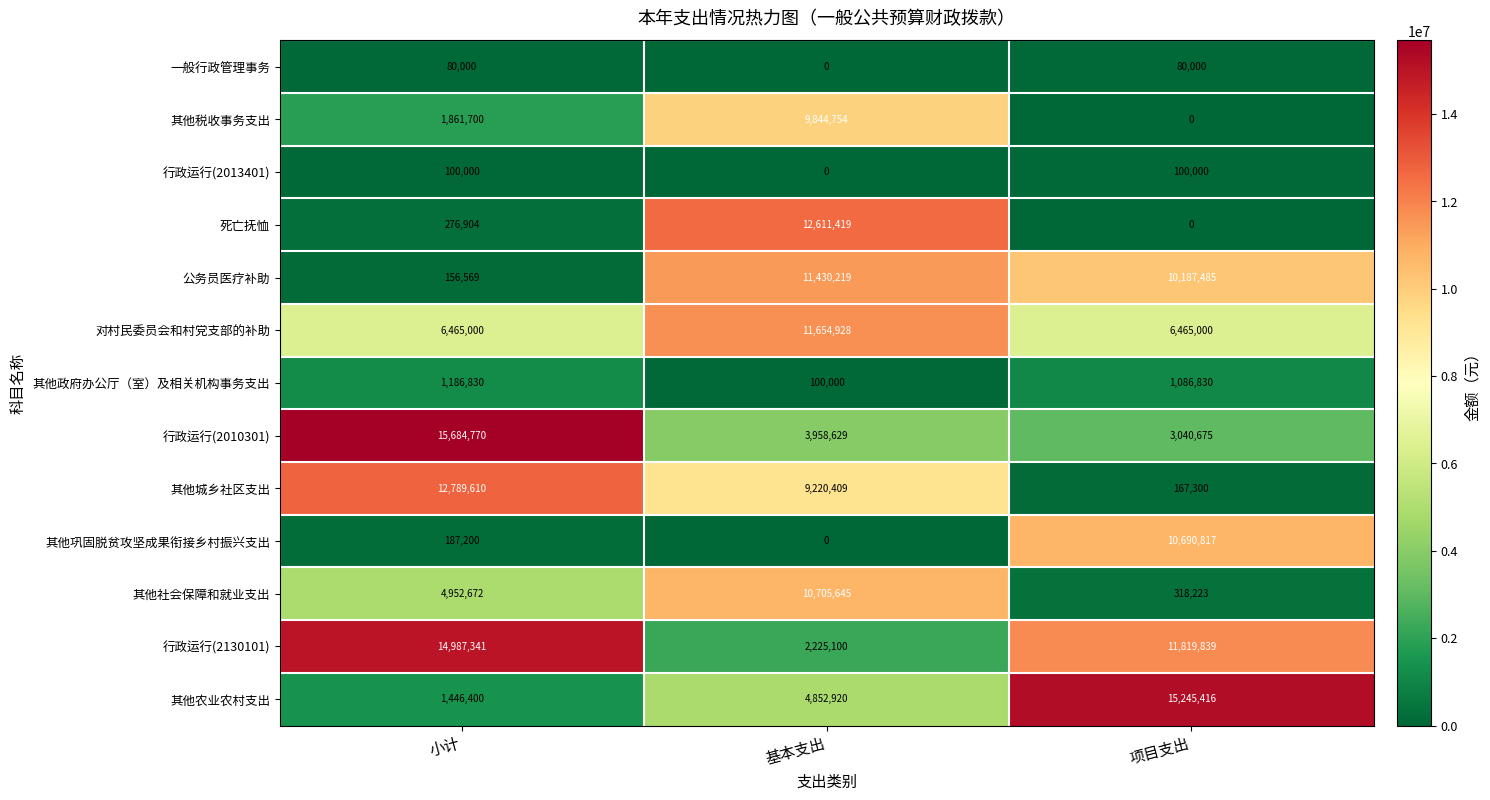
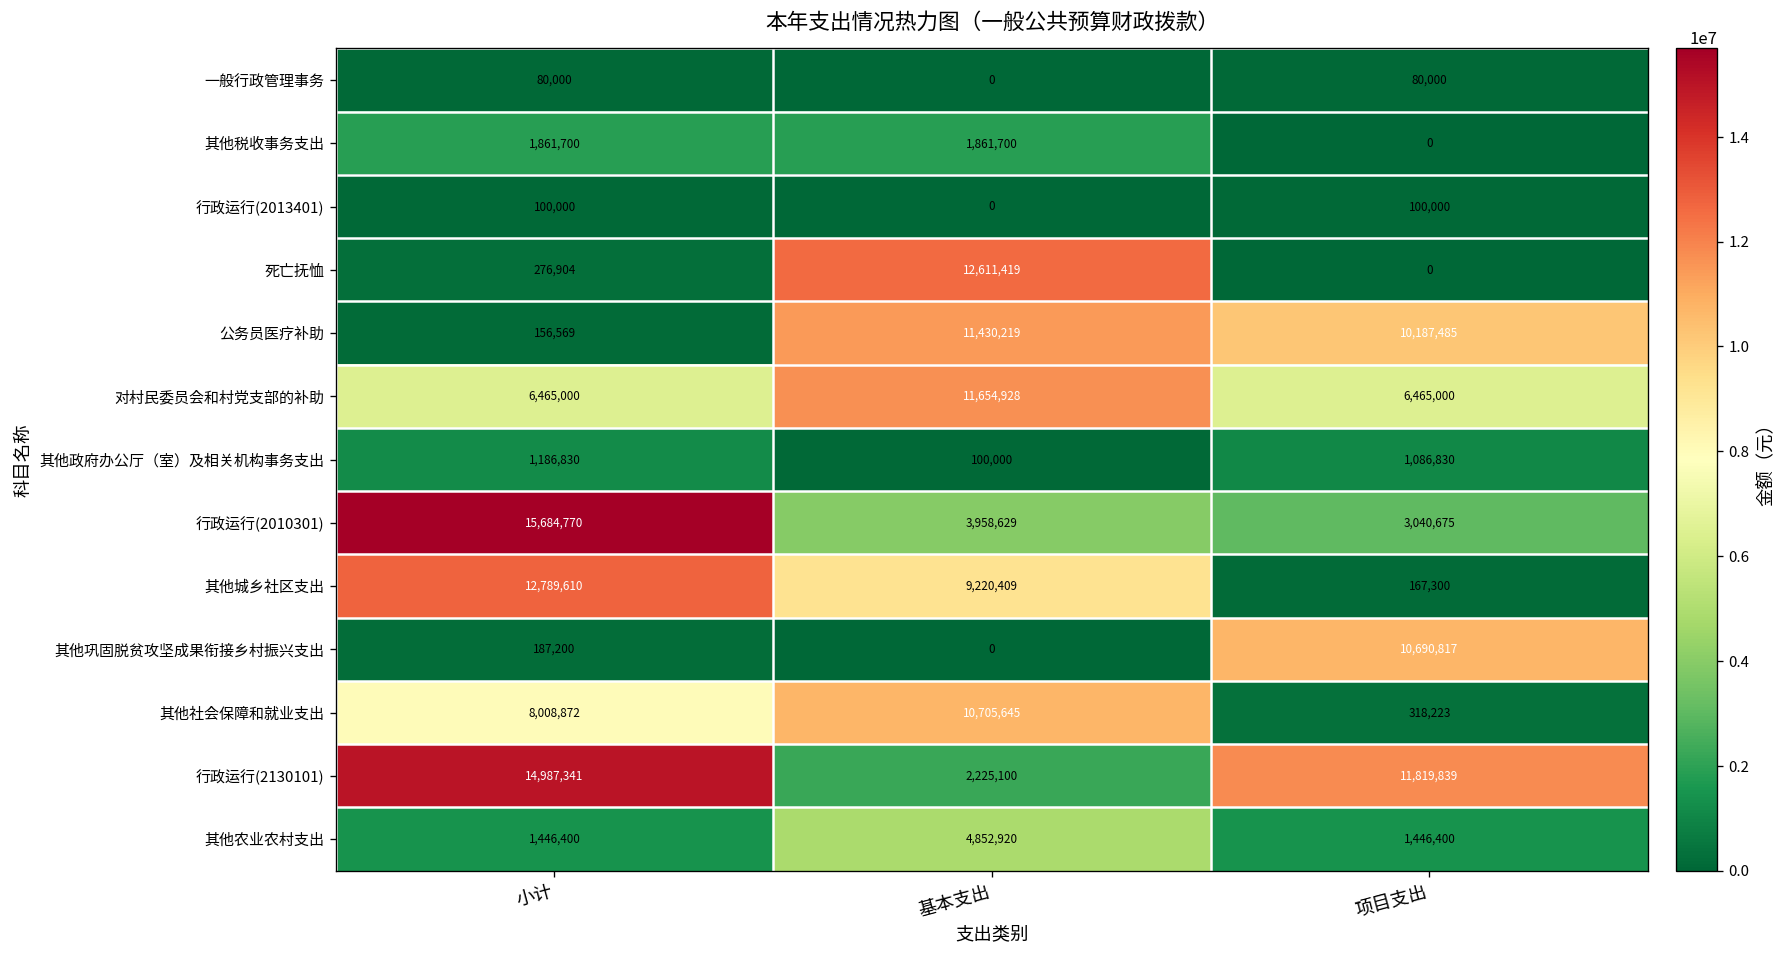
  {
    "一般行政管理事务": {
      "小计": "80,000",
      "基本支出": "0",
      "项目支出": "80,000"
    },
    "其他税收事务支出": {
      "小计": "1,861,700",
-     "基本支出": "9,844,754",
+     "基本支出": "1,861,700",
      "项目支出": "0"
    },
    "行政运行(2013401)": {
      "小计": "100,000",
      "基本支出": "0",
      "项目支出": "100,000"
    },
    "死亡抚恤": {
      "小计": "276,904",
      "基本支出": "12,611,419",
      "项目支出": "0"
    },
    "公务员医疗补助": {
      "小计": "156,569",
      "基本支出": "11,430,219",
      "项目支出": "10,187,485"
    },
    "对村民委员会和村党支部的补助": {
      "小计": "6,465,000",
      "基本支出": "11,654,928",
      "项目支出": "6,465,000"
    },
    "其他政府办公厅（室）及相关机构事务支出": {
      "小计": "1,186,830",
      "基本支出": "100,000",
      "项目支出": "1,086,830"
    },
    "行政运行(2010301)": {
      "小计": "15,684,770",
      "基本支出": "3,958,629",
      "项目支出": "3,040,675"
    },
    "其他城乡社区支出": {
      "小计": "12,789,610",
      "基本支出": "9,220,409",
      "项目支出": "167,300"
    },
    "其他巩固脱贫攻坚成果衔接乡村振兴支出": {
      "小计": "187,200",
      "基本支出": "0",
      "项目支出": "10,690,817"
    },
    "其他社会保障和就业支出": {
-     "小计": "4,952,672",
+     "小计": "8,008,872",
      "基本支出": "10,705,645",
      "项目支出": "318,223"
    },
    "行政运行(2130101)": {
      "小计": "14,987,341",
      "基本支出": "2,225,100",
      "项目支出": "11,819,839"
    },
    "其他农业农村支出": {
      "小计": "1,446,400",
      "基本支出": "4,852,920",
-     "项目支出": "15,245,416"
+     "项目支出": "1,446,400"
    }
  }
